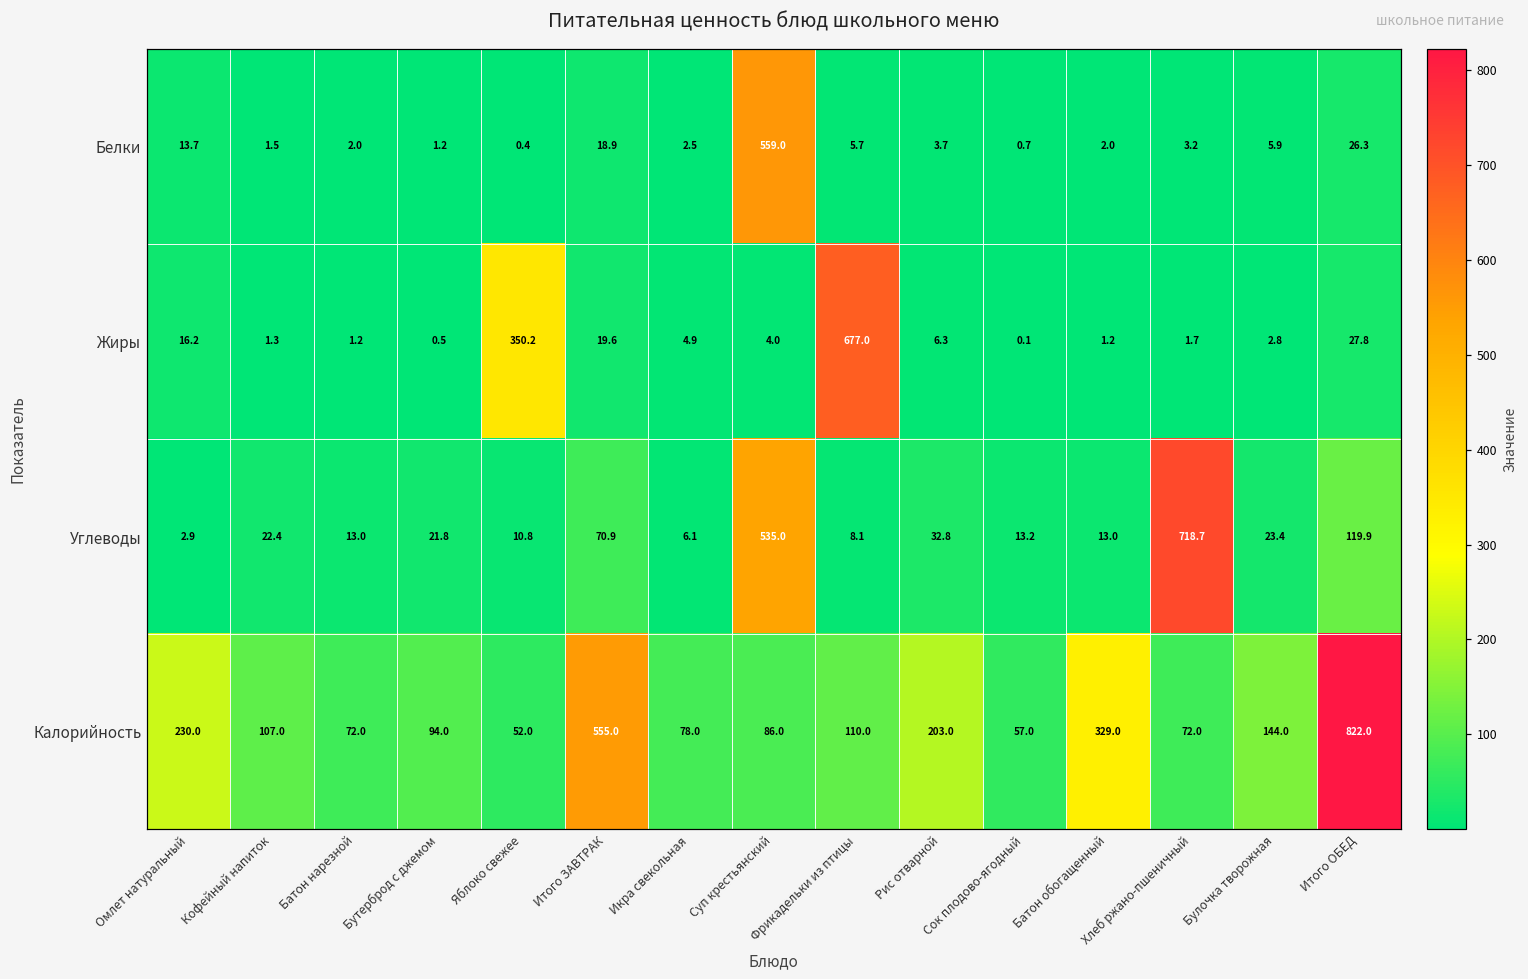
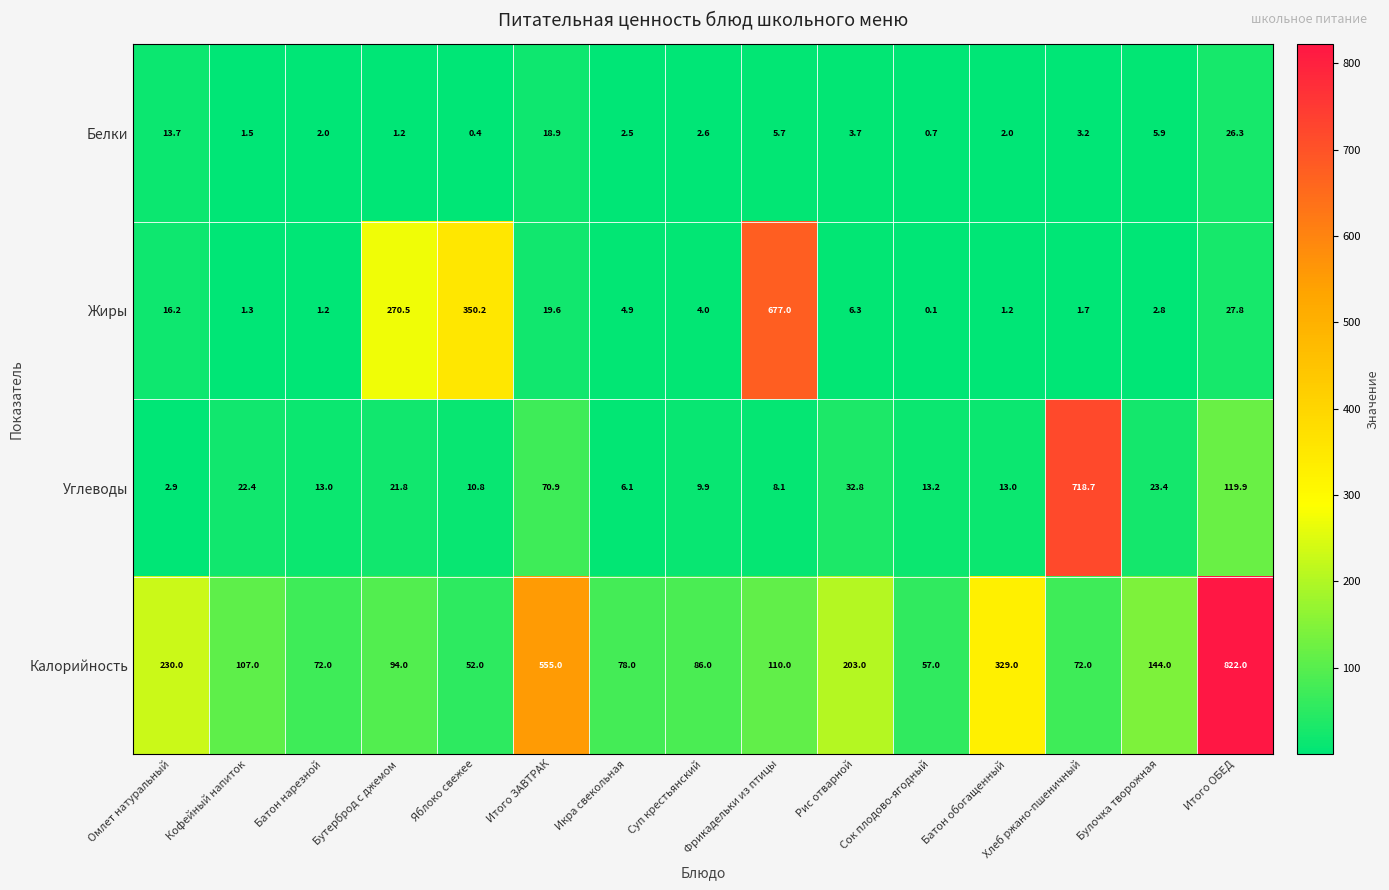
  {
    "Белки": {
      "Омлет натуральный": 13.7,
      "Кофейный напиток": 1.5,
      "Батон нарезной": 2.0,
      "Бутерброд с джемом": 1.2,
      "Яблоко свежее": 0.4,
      "Итого ЗАВТРАК": 18.9,
      "Икра свекольная": 2.5,
-     "Суп крестьянский": 559.0,
+     "Суп крестьянский": 2.6,
      "Фрикадельки из птицы": 5.7,
      "Рис отварной": 3.7,
      "Сок плодово-ягодный": 0.7,
      "Батон обогащенный": 2.0,
      "Хлеб ржано-пшеничный": 3.2,
      "Булочка творожная": 5.9,
      "Итого ОБЕД": 26.3
    },
    "Жиры": {
      "Омлет натуральный": 16.2,
      "Кофейный напиток": 1.3,
      "Батон нарезной": 1.2,
-     "Бутерброд с джемом": 0.5,
+     "Бутерброд с джемом": 270.5,
      "Яблоко свежее": 350.2,
      "Итого ЗАВТРАК": 19.6,
      "Икра свекольная": 4.9,
      "Суп крестьянский": 4.0,
      "Фрикадельки из птицы": 677.0,
      "Рис отварной": 6.3,
      "Сок плодово-ягодный": 0.1,
      "Батон обогащенный": 1.2,
      "Хлеб ржано-пшеничный": 1.7,
      "Булочка творожная": 2.8,
      "Итого ОБЕД": 27.8
    },
    "Углеводы": {
      "Омлет натуральный": 2.9,
      "Кофейный напиток": 22.4,
      "Батон нарезной": 13.0,
      "Бутерброд с джемом": 21.8,
      "Яблоко свежее": 10.8,
      "Итого ЗАВТРАК": 70.9,
      "Икра свекольная": 6.1,
-     "Суп крестьянский": 535.0,
+     "Суп крестьянский": 9.9,
      "Фрикадельки из птицы": 8.1,
      "Рис отварной": 32.8,
      "Сок плодово-ягодный": 13.2,
      "Батон обогащенный": 13.0,
      "Хлеб ржано-пшеничный": 718.7,
      "Булочка творожная": 23.4,
      "Итого ОБЕД": 119.9
    },
    "Калорийность": {
      "Омлет натуральный": 230.0,
      "Кофейный напиток": 107.0,
      "Батон нарезной": 72.0,
      "Бутерброд с джемом": 94.0,
      "Яблоко свежее": 52.0,
      "Итого ЗАВТРАК": 555.0,
      "Икра свекольная": 78.0,
      "Суп крестьянский": 86.0,
      "Фрикадельки из птицы": 110.0,
      "Рис отварной": 203.0,
      "Сок плодово-ягодный": 57.0,
      "Батон обогащенный": 329.0,
      "Хлеб ржано-пшеничный": 72.0,
      "Булочка творожная": 144.0,
      "Итого ОБЕД": 822.0
    }
  }
